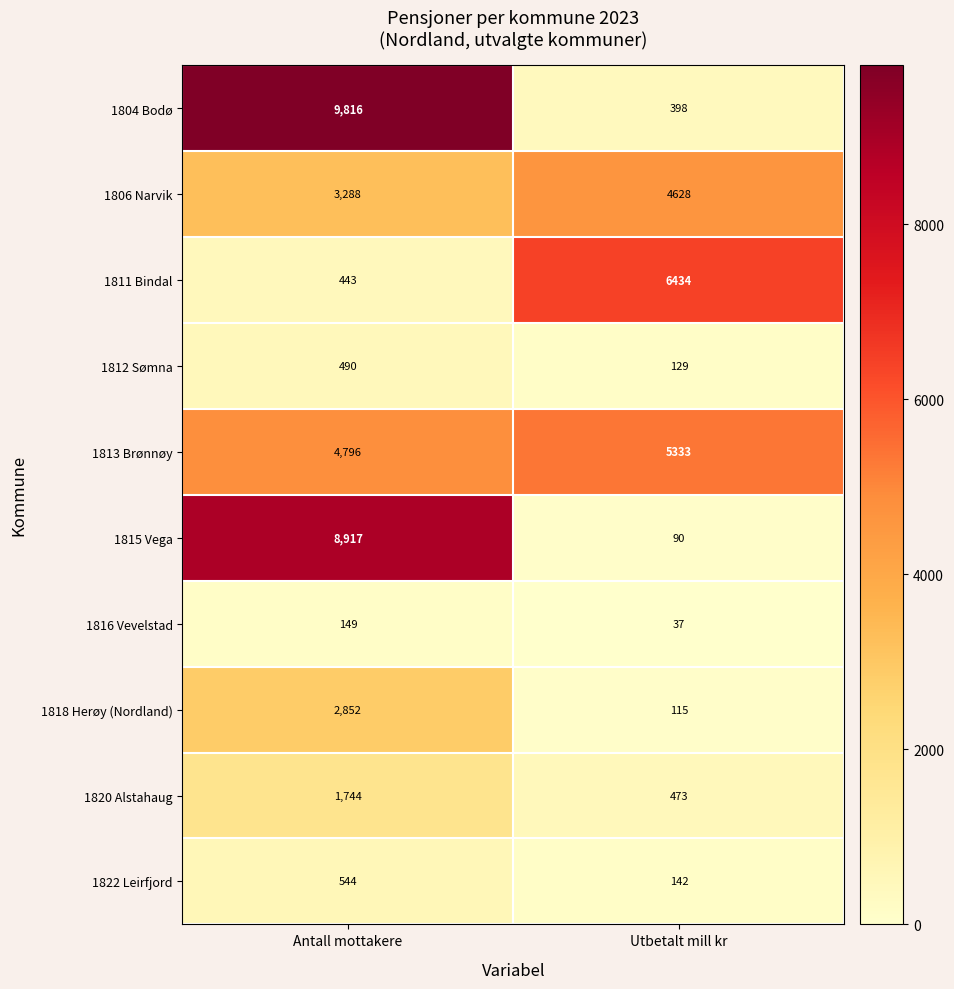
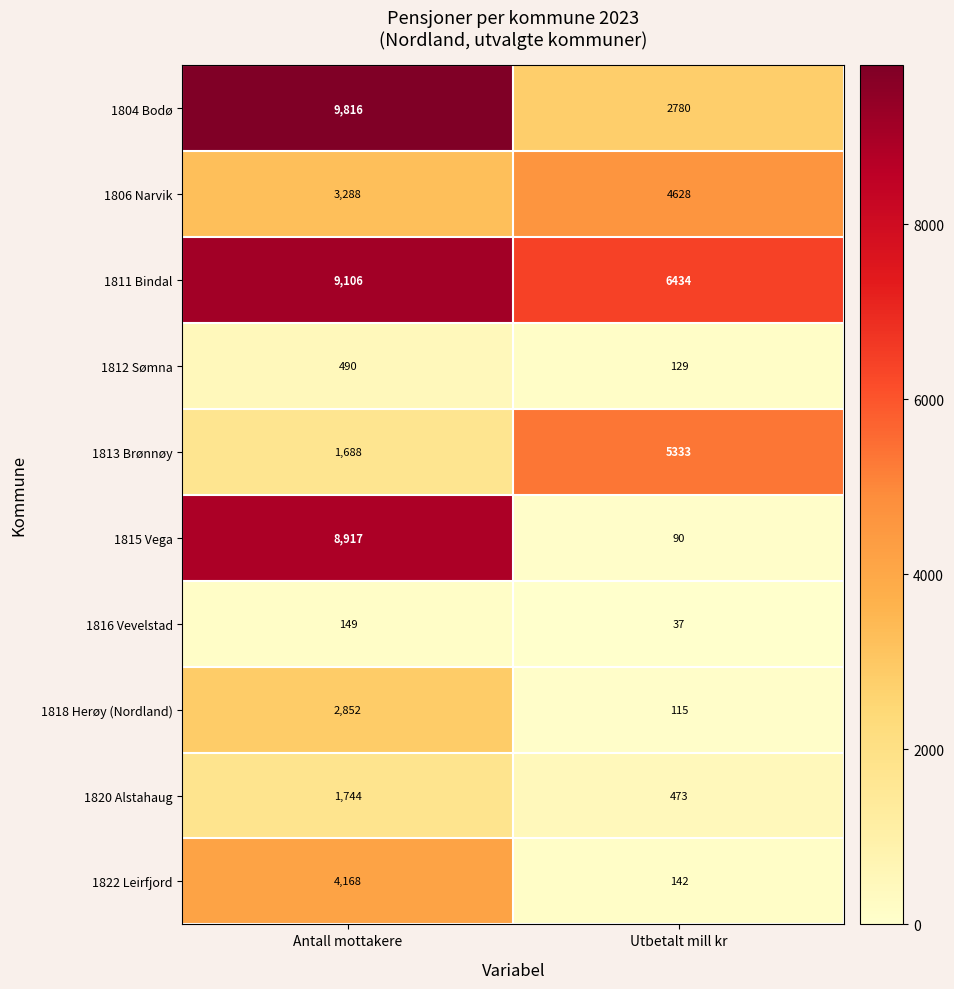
  {
    "1804 Bodø": {
      "Antall mottakere": "9,816",
-     "Utbetalt mill kr": "398"
+     "Utbetalt mill kr": "2780"
    },
    "1806 Narvik": {
      "Antall mottakere": "3,288",
      "Utbetalt mill kr": "4628"
    },
    "1811 Bindal": {
-     "Antall mottakere": "443",
+     "Antall mottakere": "9,106",
      "Utbetalt mill kr": "6434"
    },
    "1812 Sømna": {
      "Antall mottakere": "490",
      "Utbetalt mill kr": "129"
    },
    "1813 Brønnøy": {
-     "Antall mottakere": "4,796",
+     "Antall mottakere": "1,688",
      "Utbetalt mill kr": "5333"
    },
    "1815 Vega": {
      "Antall mottakere": "8,917",
      "Utbetalt mill kr": "90"
    },
    "1816 Vevelstad": {
      "Antall mottakere": "149",
      "Utbetalt mill kr": "37"
    },
    "1818 Herøy (Nordland)": {
      "Antall mottakere": "2,852",
      "Utbetalt mill kr": "115"
    },
    "1820 Alstahaug": {
      "Antall mottakere": "1,744",
      "Utbetalt mill kr": "473"
    },
    "1822 Leirfjord": {
-     "Antall mottakere": "544",
+     "Antall mottakere": "4,168",
      "Utbetalt mill kr": "142"
    }
  }
